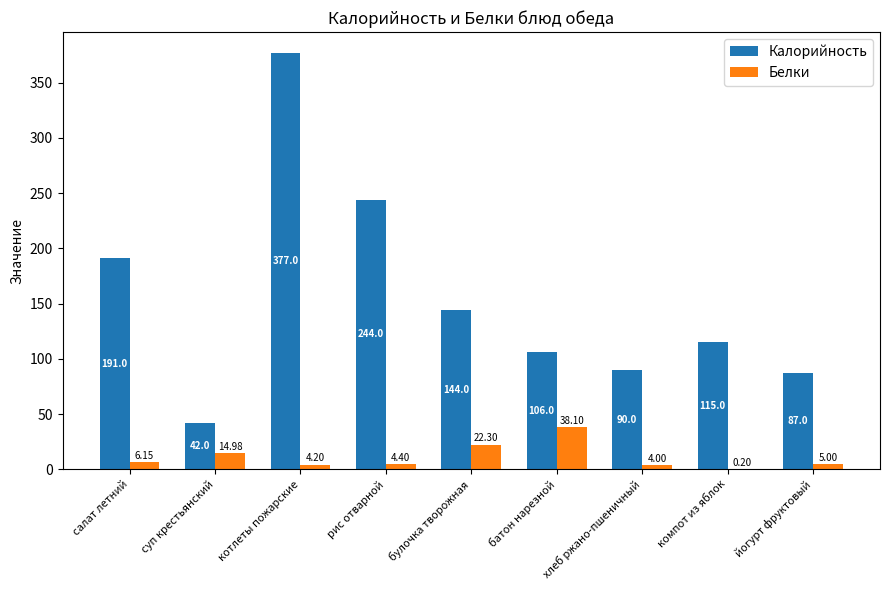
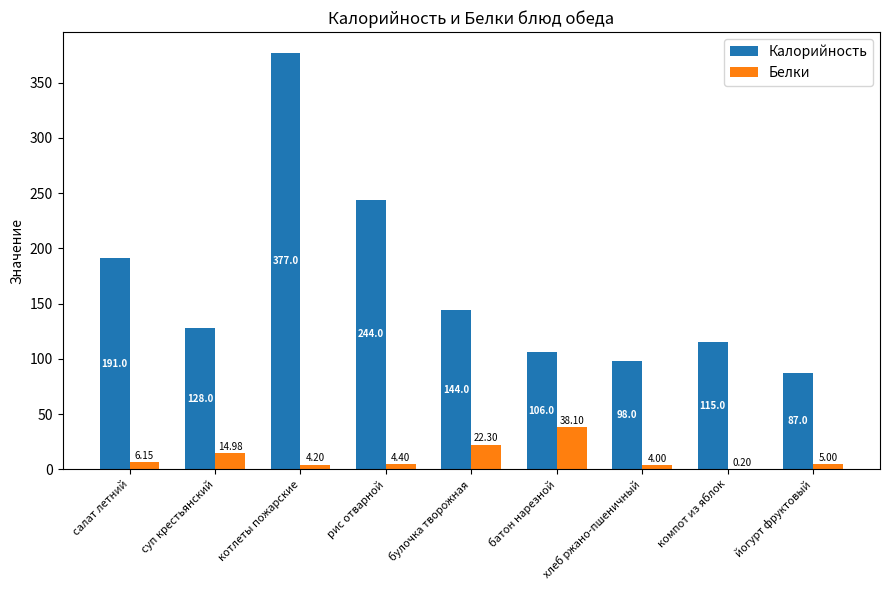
  {
    "Калорийность": {
      "салат летний": 191.0,
-     "суп крестьянский": 42.0,
+     "суп крестьянский": 128.0,
      "котлеты пожарские": 377.0,
      "рис отварной": 244.0,
      "булочка творожная": 144.0,
      "батон нарезной": 106.0,
-     "хлеб ржано-пшеничный": 90.0,
+     "хлеб ржано-пшеничный": 98.0,
      "компот из яблок": 115.0,
      "йогурт фруктовый": 87.0
    },
    "Белки": {
      "салат летний": 6.15,
      "суп крестьянский": 14.98,
      "котлеты пожарские": 4.20,
      "рис отварной": 4.40,
      "булочка творожная": 22.30,
      "батон нарезной": 38.10,
      "хлеб ржано-пшеничный": 4.00,
      "компот из яблок": 0.20,
      "йогурт фруктовый": 5.00
    }
  }
